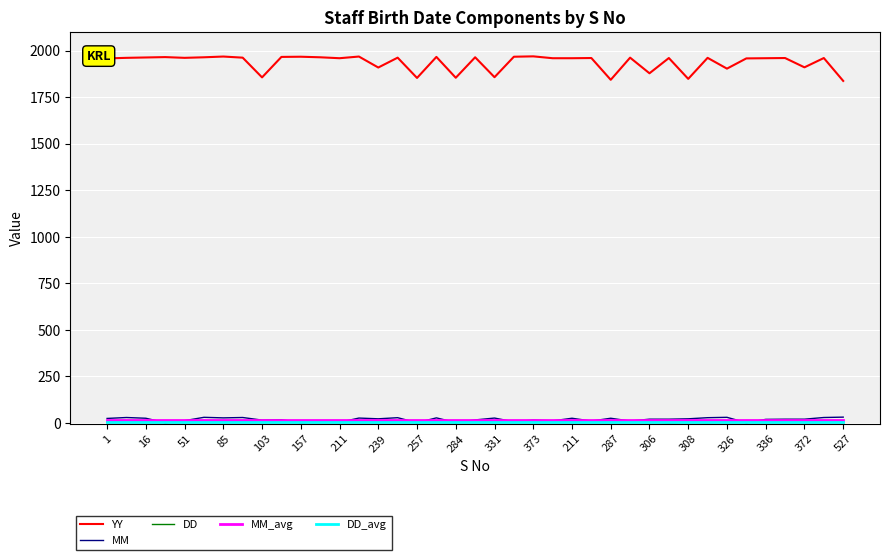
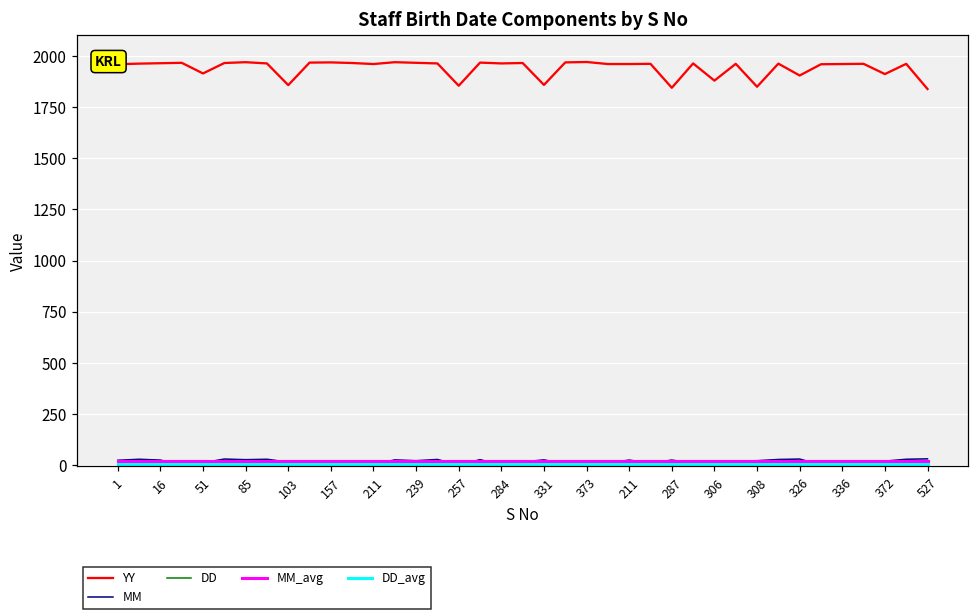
  {
    "YY": {
      "16": 1960,
-     "51": 1960,
+     "51": 1910,
      "85": 1970,
      "103": 1860,
      "157": 1970,
-     "239": 1910,
+     "239": 1970,
      "257": 1850,
-     "284": 1860,
+     "284": 1960,
      "331": 1860,
      "373": 1970,
      "287": 1840,
      "306": 1880,
      "308": 1850,
      "326": 1900,
      "336": 1960,
      "372": 1910,
      "527": 1840
    }
  }
